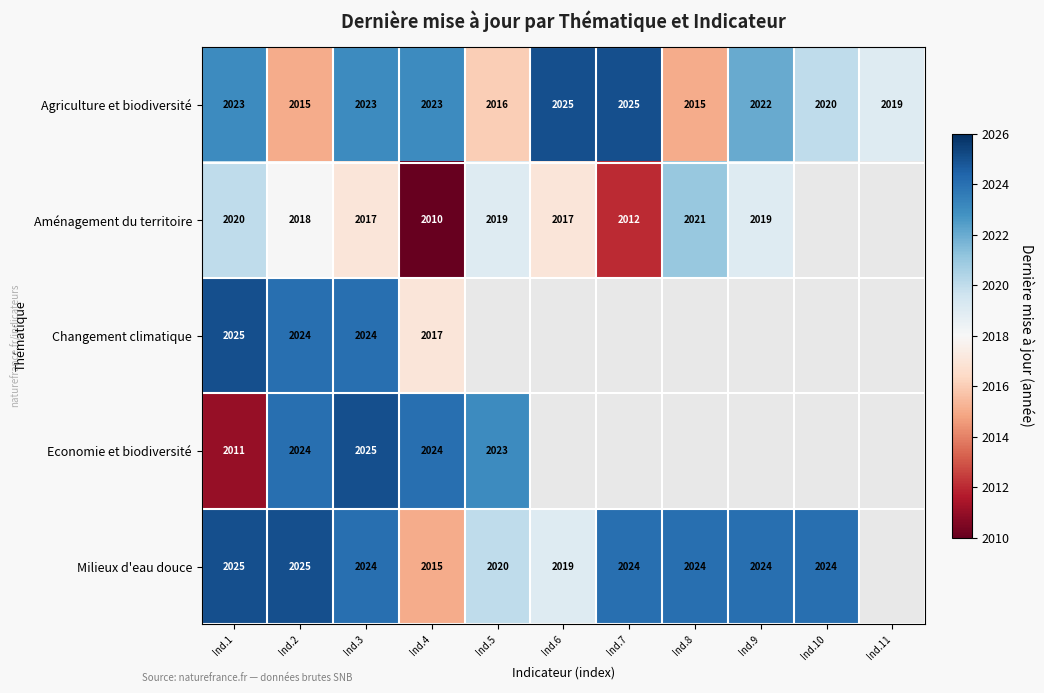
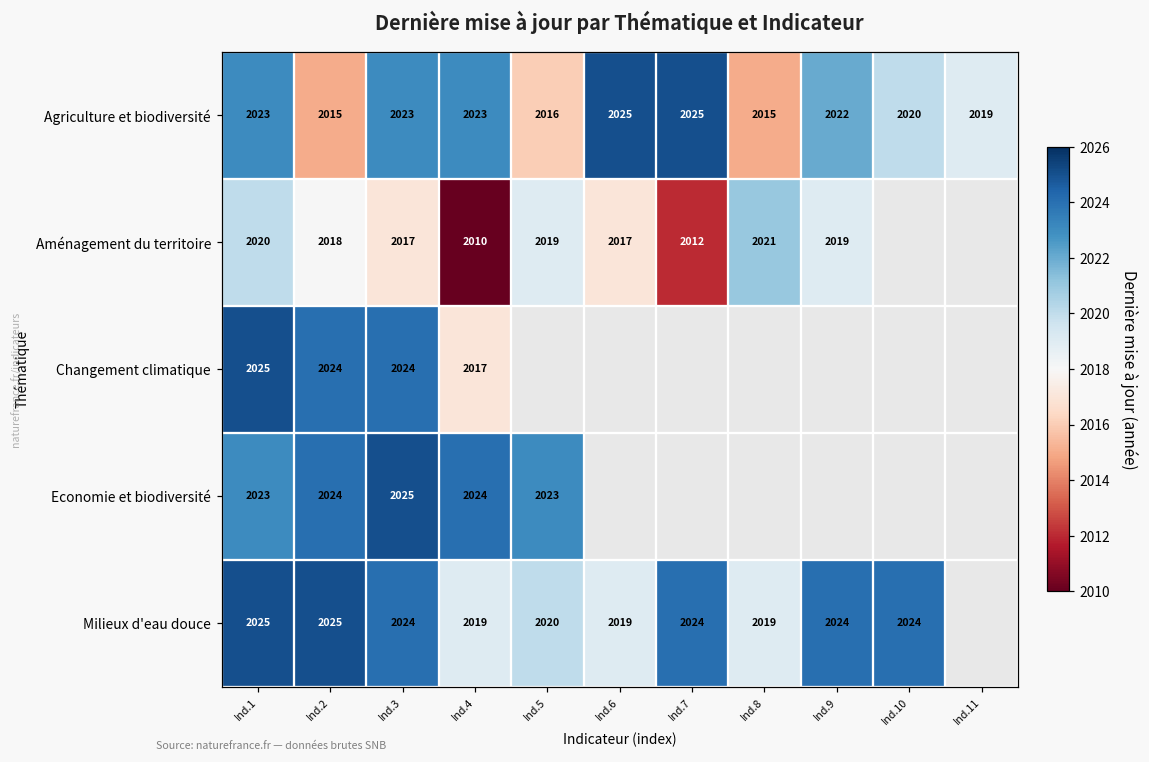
  {
    "Agriculture et biodiversité": {
      "Ind.1": 2023,
      "Ind.2": 2015,
      "Ind.3": 2023,
      "Ind.4": 2023,
      "Ind.5": 2016,
      "Ind.6": 2025,
      "Ind.7": 2025,
      "Ind.8": 2015,
      "Ind.9": 2022,
      "Ind.10": 2020,
      "Ind.11": 2019
    },
    "Aménagement du territoire": {
      "Ind.1": 2020,
      "Ind.2": 2018,
      "Ind.3": 2017,
      "Ind.4": 2010,
      "Ind.5": 2019,
      "Ind.6": 2017,
      "Ind.7": 2012,
      "Ind.8": 2021,
      "Ind.9": 2019
    },
    "Changement climatique": {
      "Ind.1": 2025,
      "Ind.2": 2024,
      "Ind.3": 2024,
      "Ind.4": 2017
    },
    "Economie et biodiversité": {
-     "Ind.1": 2011,
+     "Ind.1": 2023,
      "Ind.2": 2024,
      "Ind.3": 2025,
      "Ind.4": 2024,
      "Ind.5": 2023
    },
    "Milieux d'eau douce": {
      "Ind.1": 2025,
      "Ind.2": 2025,
      "Ind.3": 2024,
-     "Ind.4": 2015,
+     "Ind.4": 2019,
      "Ind.5": 2020,
      "Ind.6": 2019,
      "Ind.7": 2024,
-     "Ind.8": 2024,
+     "Ind.8": 2019,
      "Ind.9": 2024,
      "Ind.10": 2024
    }
  }
